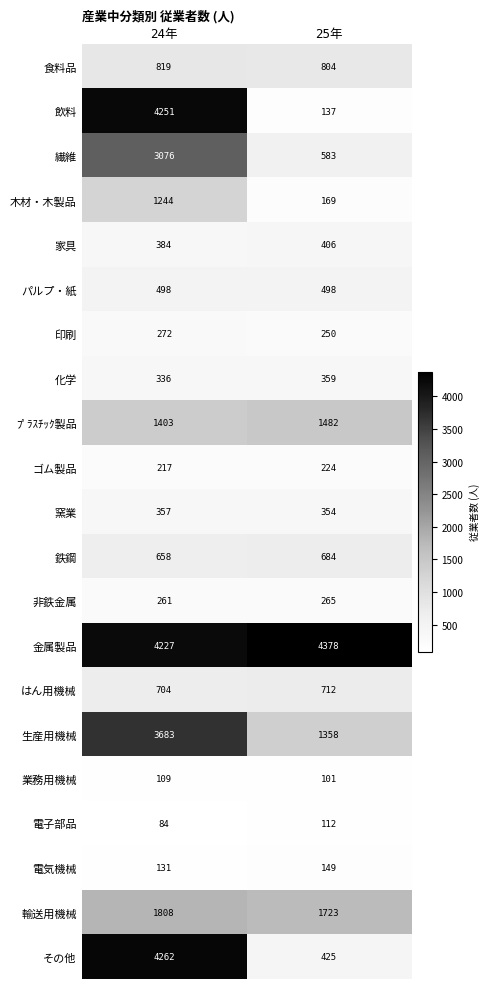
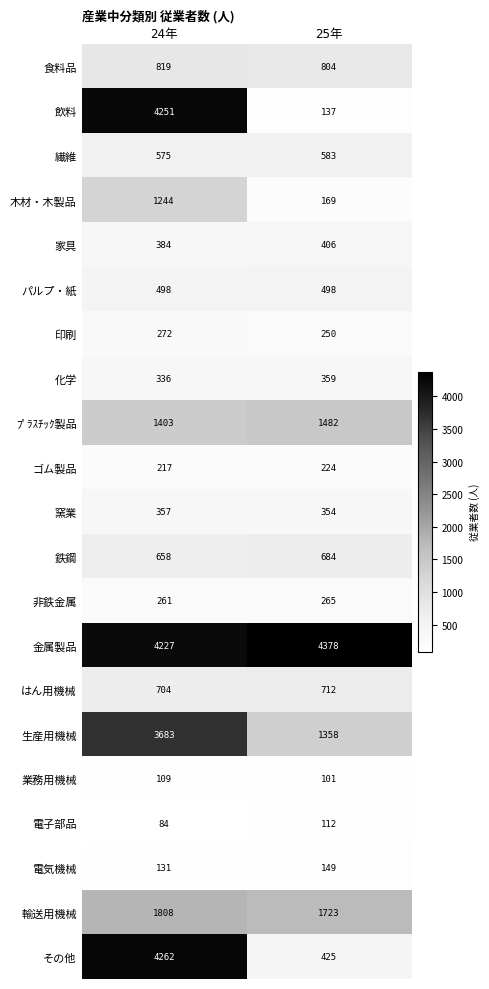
  {
    "食料品": {
      "24年": 819,
      "25年": 804
    },
    "飲料": {
      "24年": 4251,
      "25年": 137
    },
    "繊維": {
-     "24年": 3076,
+     "24年": 575,
      "25年": 583
    },
    "木材・木製品": {
      "24年": 1244,
      "25年": 169
    },
    "家具": {
      "24年": 384,
      "25年": 406
    },
    "パルプ・紙": {
      "24年": 498,
      "25年": 498
    },
    "印刷": {
      "24年": 272,
      "25年": 250
    },
    "化学": {
      "24年": 336,
      "25年": 359
    },
    "ﾌﾟﾗｽﾁｯｸ製品": {
      "24年": 1403,
      "25年": 1482
    },
    "ゴム製品": {
      "24年": 217,
      "25年": 224
    },
    "窯業": {
      "24年": 357,
      "25年": 354
    },
    "鉄鋼": {
      "24年": 658,
      "25年": 684
    },
    "非鉄金属": {
      "24年": 261,
      "25年": 265
    },
    "金属製品": {
      "24年": 4227,
      "25年": 4378
    },
    "はん用機械": {
      "24年": 704,
      "25年": 712
    },
    "生産用機械": {
      "24年": 3683,
      "25年": 1358
    },
    "業務用機械": {
      "24年": 109,
      "25年": 101
    },
    "電子部品": {
      "24年": 84,
      "25年": 112
    },
    "電気機械": {
      "24年": 131,
      "25年": 149
    },
    "輸送用機械": {
      "24年": 1808,
      "25年": 1723
    },
    "その他": {
      "24年": 4262,
      "25年": 425
    }
  }
